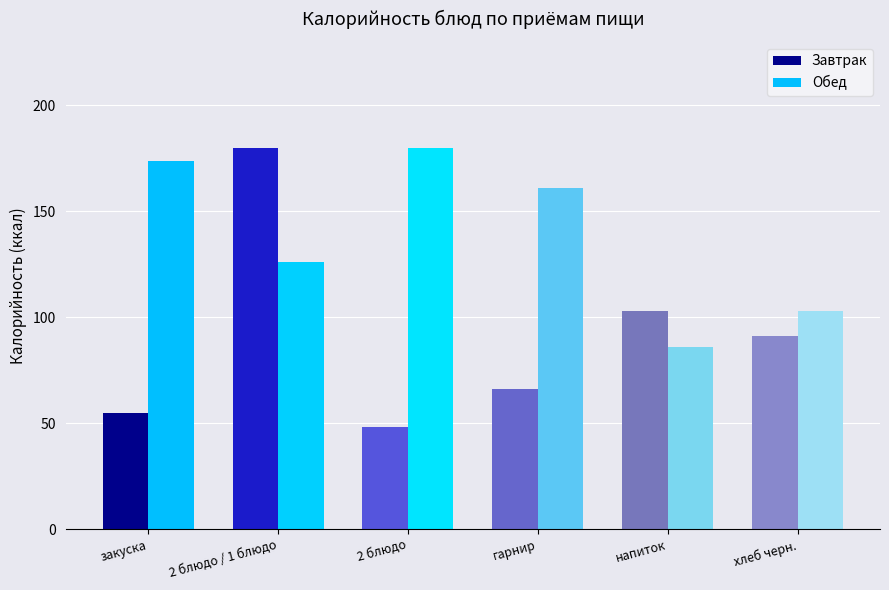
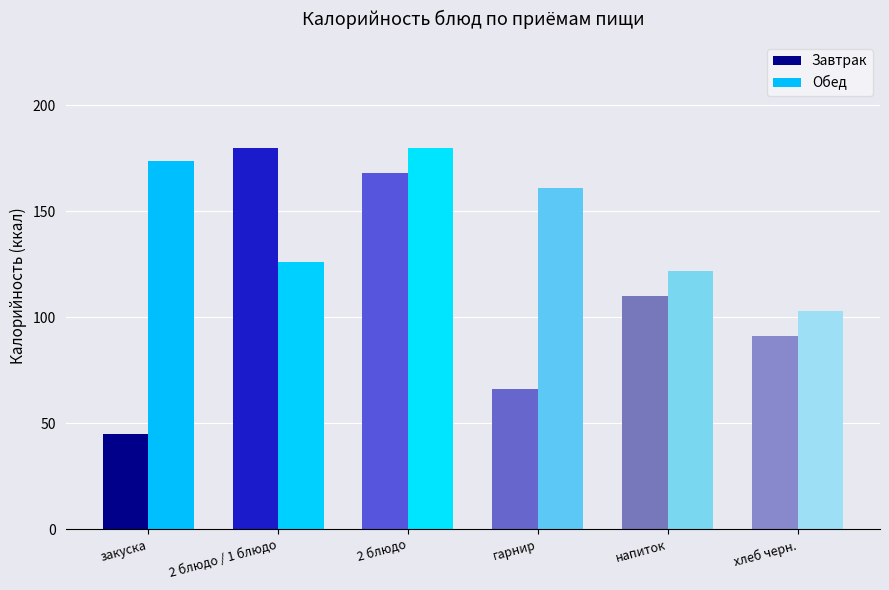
  {
    "Завтрак": {
-     "закуска": 55,
+     "закуска": 45,
      "2 блюдо / 1 блюдо": 180,
-     "2 блюдо": 48,
+     "2 блюдо": 168,
      "гарнир": 66,
-     "напиток": 103,
+     "напиток": 110,
      "хлеб черн.": 91
    },
    "Обед": {
      "закуска": 174,
      "2 блюдо / 1 блюдо": 126,
      "2 блюдо": 180,
      "гарнир": 161,
-     "напиток": 86,
+     "напиток": 122,
      "хлеб черн.": 103
    }
  }
